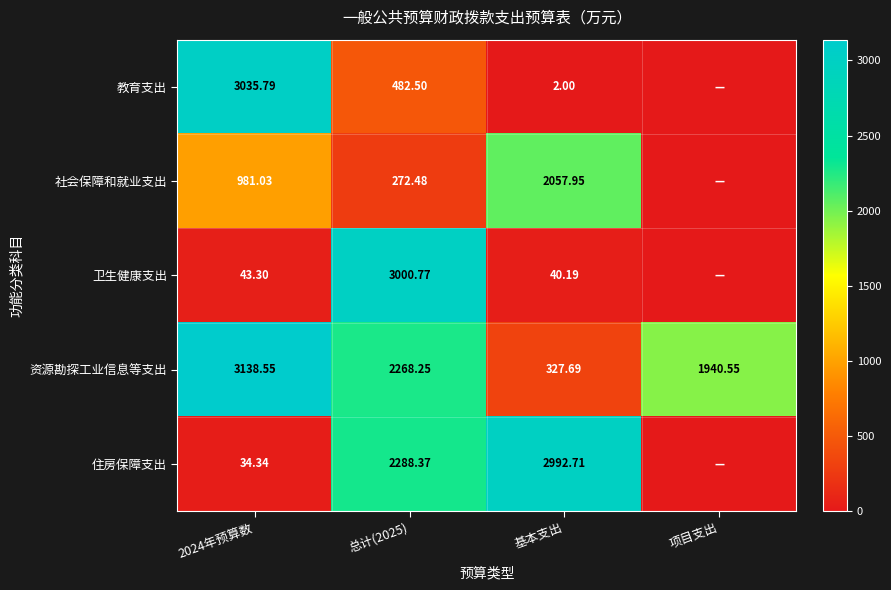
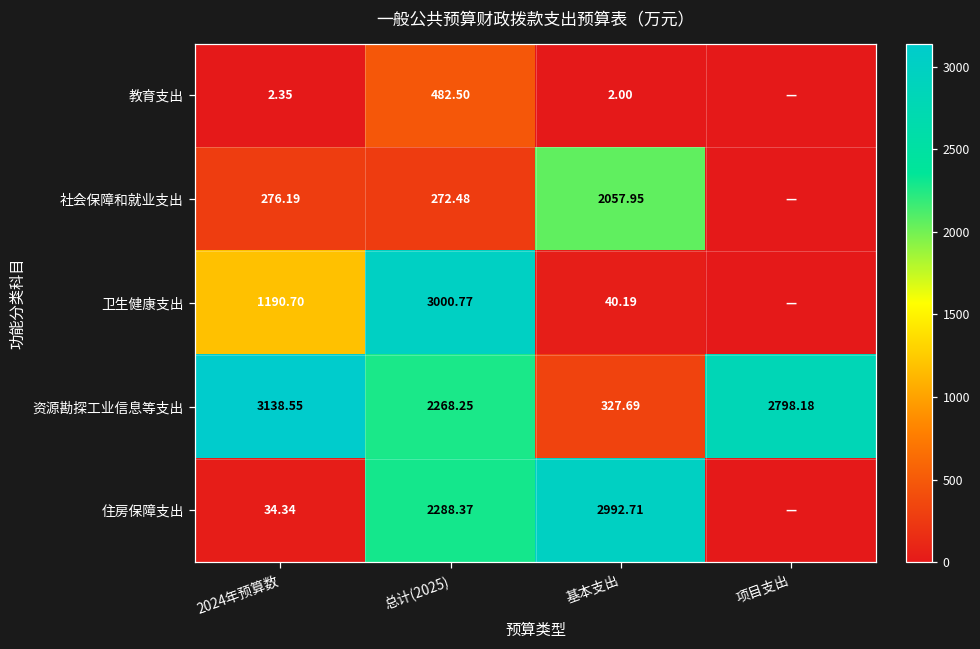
  {
    "教育支出": {
-     "2024年预算数": 3035.79,
+     "2024年预算数": 2.35,
      "总计(2025)": 482.50,
      "基本支出": 2.00
    },
    "社会保障和就业支出": {
-     "2024年预算数": 981.03,
+     "2024年预算数": 276.19,
      "总计(2025)": 272.48,
      "基本支出": 2057.95
    },
    "卫生健康支出": {
-     "2024年预算数": 43.30,
+     "2024年预算数": 1190.70,
      "总计(2025)": 3000.77,
      "基本支出": 40.19
    },
    "资源勘探工业信息等支出": {
      "2024年预算数": 3138.55,
      "总计(2025)": 2268.25,
      "基本支出": 327.69,
-     "项目支出": 1940.55
+     "项目支出": 2798.18
    },
    "住房保障支出": {
      "2024年预算数": 34.34,
      "总计(2025)": 2288.37,
      "基本支出": 2992.71
    }
  }
